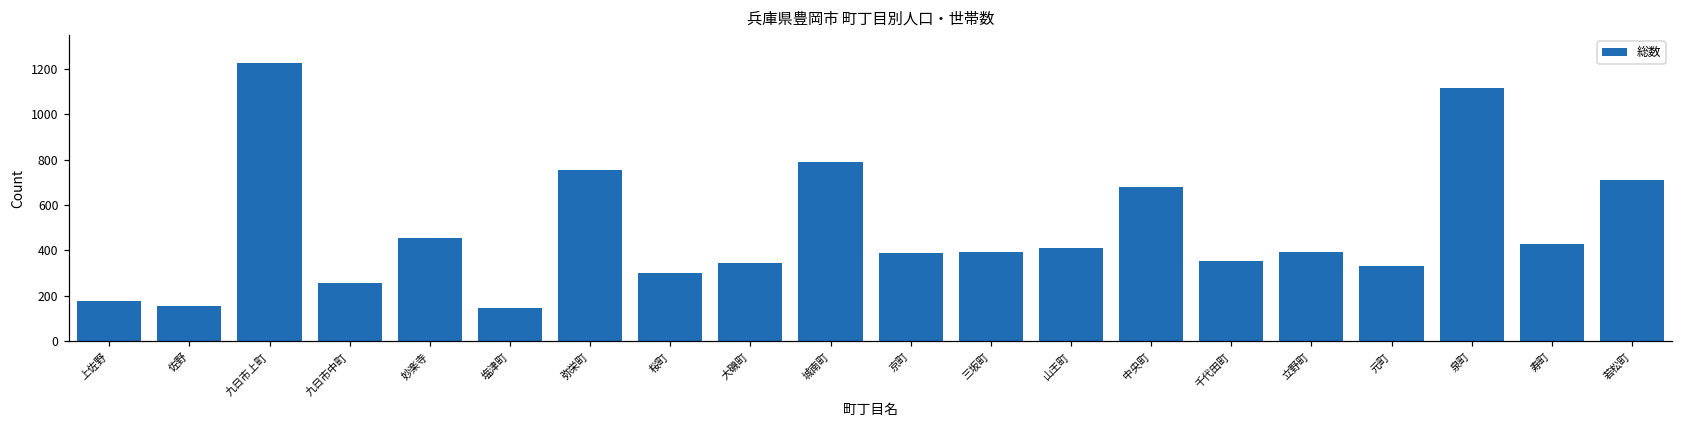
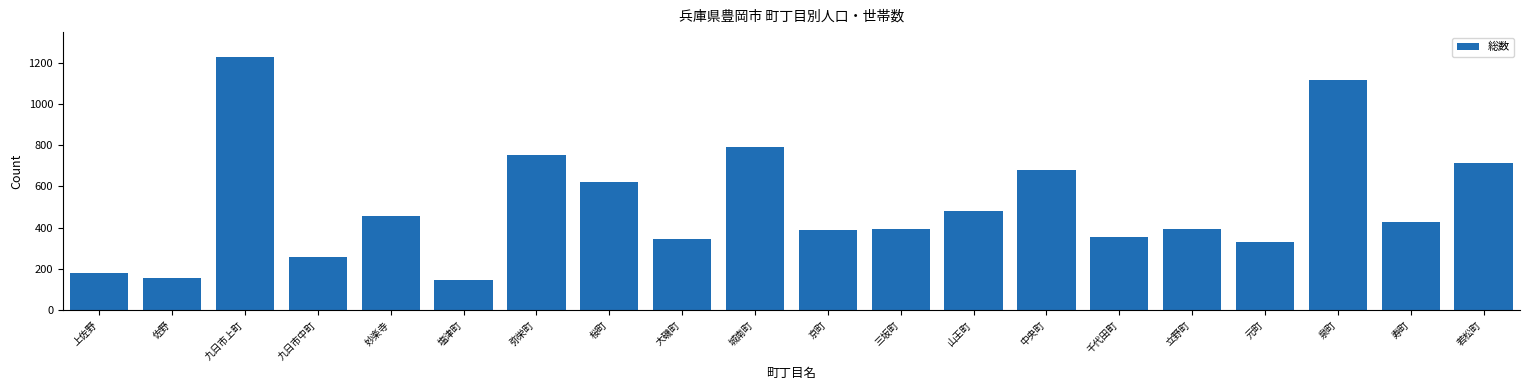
  {
    "上佐野": 180,
    "佐野": 150,
    "九日市上町": 1230,
    "九日市中町": 260,
    "妙楽寺": 460,
    "塩津町": 150,
    "弥栄町": 750,
-   "桜町": 300,
+   "桜町": 620,
    "大磯町": 350,
    "城南町": 790,
    "京町": 390,
    "三坂町": 390,
-   "山王町": 410,
+   "山王町": 480,
    "中央町": 680,
    "千代田町": 360,
    "立野町": 400,
    "元町": 330,
    "泉町": 1120,
    "寿町": 430,
    "若松町": 710
  }
